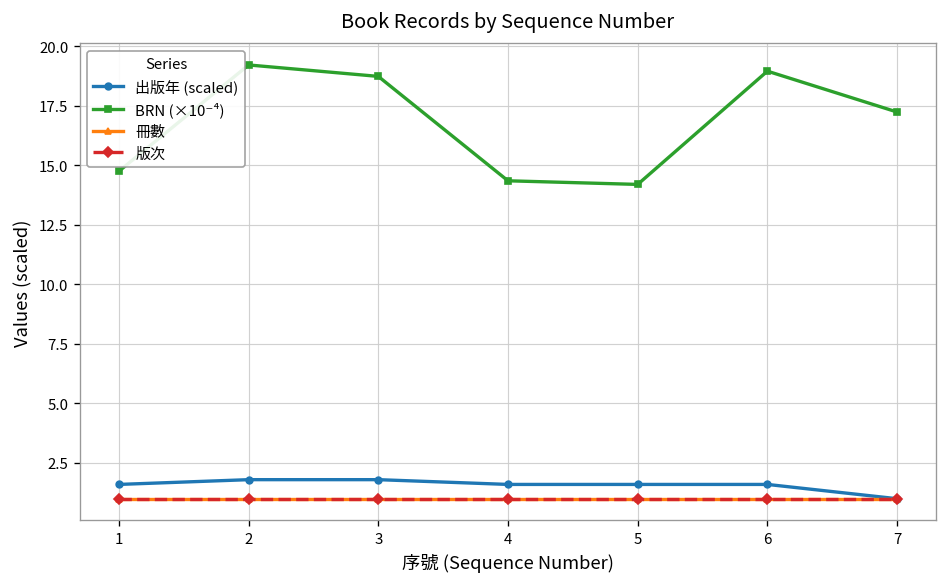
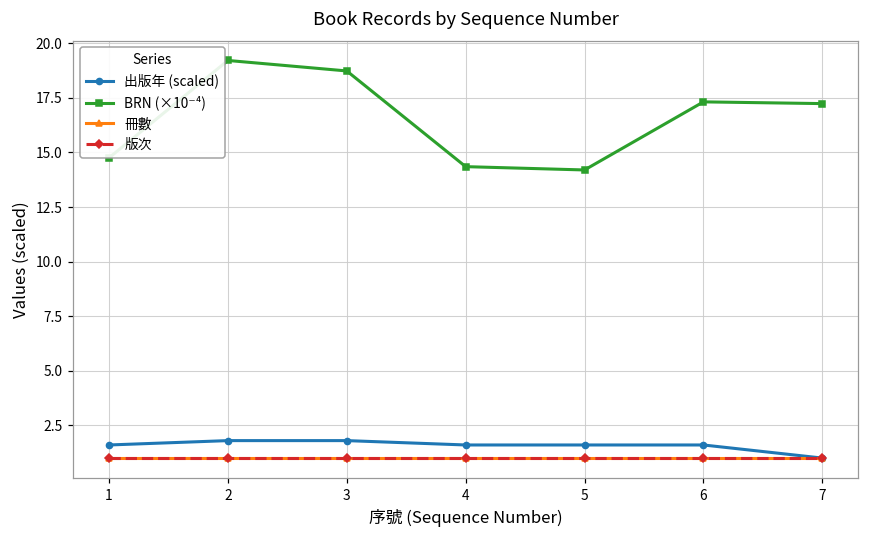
  {
    "出版年 (scaled)": {
      "1": 1.6,
      "2": 1.8,
      "3": 1.8,
      "4": 1.6,
      "5": 1.6,
      "6": 1.6
    },
    "BRN (×10⁻⁴)": {
      "2": 19.2,
      "3": 18.7,
      "4": 14.3,
      "5": 14.2,
-     "6": 19.0,
+     "6": 17.3,
      "7": 17.2
    },
    "版次": {
      "1": 1.0,
      "2": 1.0,
      "3": 1.0,
      "4": 1.0,
      "5": 1.0,
      "6": 1.0
    }
  }
